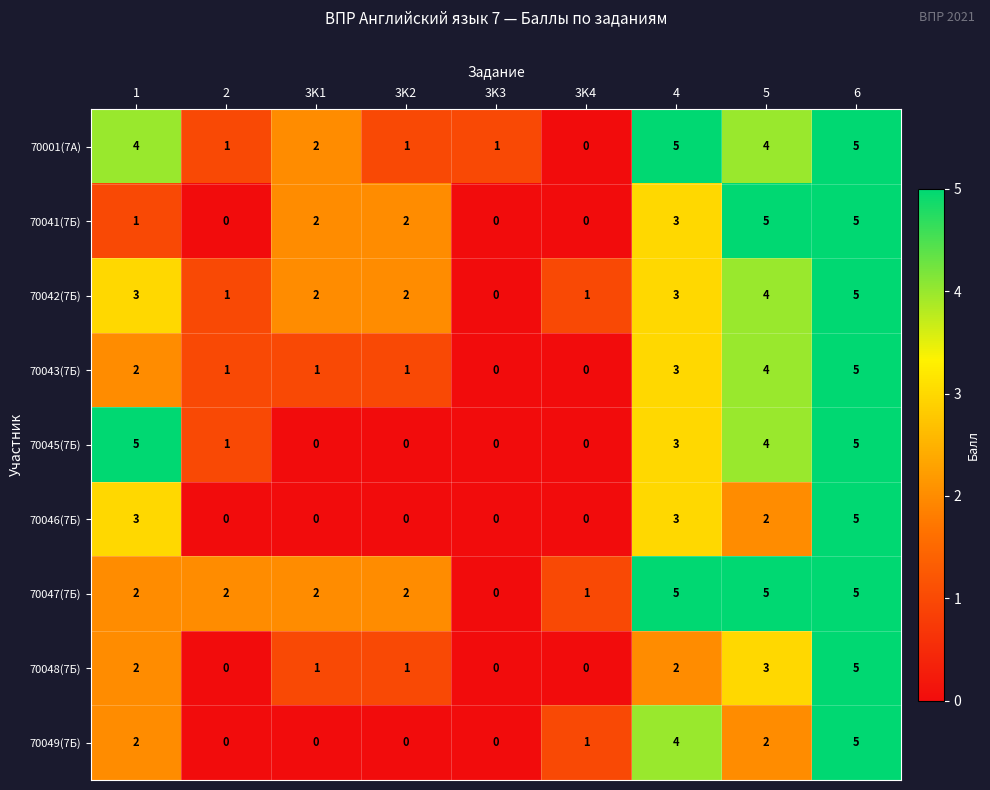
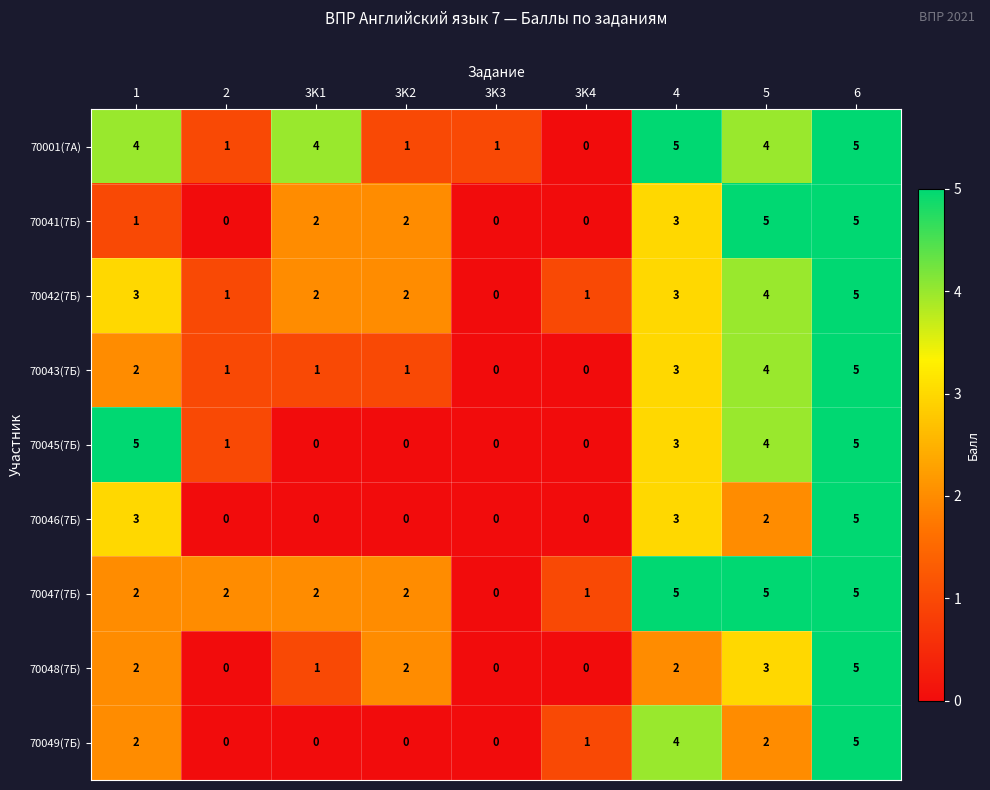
  {
    "70001(7А)": {
      "1": 4,
      "2": 1,
-     "3K1": 2,
+     "3K1": 4,
      "3K2": 1,
      "3K3": 1,
      "3K4": 0,
      "4": 5,
      "5": 4,
      "6": 5
    },
    "70041(7Б)": {
      "1": 1,
      "2": 0,
      "3K1": 2,
      "3K2": 2,
      "3K3": 0,
      "3K4": 0,
      "4": 3,
      "5": 5,
      "6": 5
    },
    "70042(7Б)": {
      "1": 3,
      "2": 1,
      "3K1": 2,
      "3K2": 2,
      "3K3": 0,
      "3K4": 1,
      "4": 3,
      "5": 4,
      "6": 5
    },
    "70043(7Б)": {
      "1": 2,
      "2": 1,
      "3K1": 1,
      "3K2": 1,
      "3K3": 0,
      "3K4": 0,
      "4": 3,
      "5": 4,
      "6": 5
    },
    "70045(7Б)": {
      "1": 5,
      "2": 1,
      "3K1": 0,
      "3K2": 0,
      "3K3": 0,
      "3K4": 0,
      "4": 3,
      "5": 4,
      "6": 5
    },
    "70046(7Б)": {
      "1": 3,
      "2": 0,
      "3K1": 0,
      "3K2": 0,
      "3K3": 0,
      "3K4": 0,
      "4": 3,
      "5": 2,
      "6": 5
    },
    "70047(7Б)": {
      "1": 2,
      "2": 2,
      "3K1": 2,
      "3K2": 2,
      "3K3": 0,
      "3K4": 1,
      "4": 5,
      "5": 5,
      "6": 5
    },
    "70048(7Б)": {
      "1": 2,
      "2": 0,
      "3K1": 1,
-     "3K2": 1,
+     "3K2": 2,
      "3K3": 0,
      "3K4": 0,
      "4": 2,
      "5": 3,
      "6": 5
    },
    "70049(7Б)": {
      "1": 2,
      "2": 0,
      "3K1": 0,
      "3K2": 0,
      "3K3": 0,
      "3K4": 1,
      "4": 4,
      "5": 2,
      "6": 5
    }
  }
